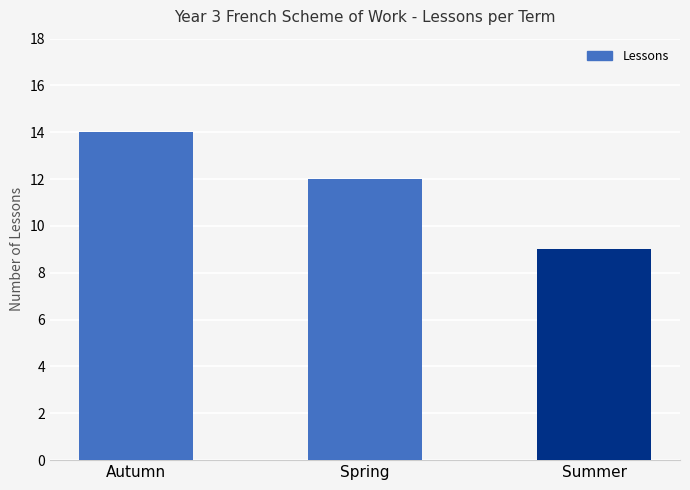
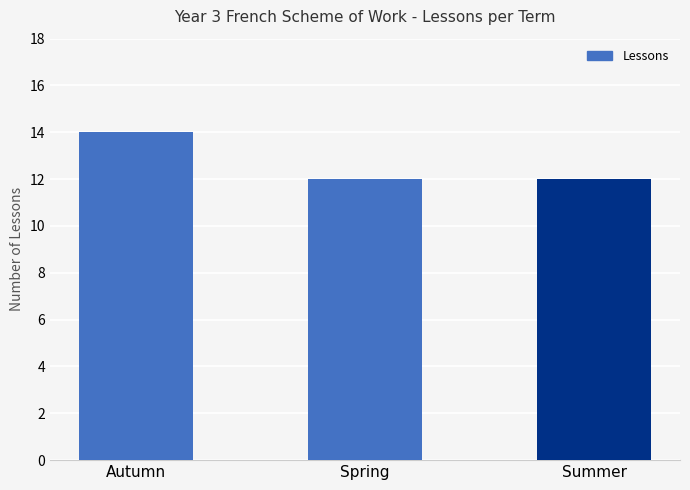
  {
    "Autumn": 14,
    "Spring": 12,
-   "Summer": 9
+   "Summer": 12
  }
